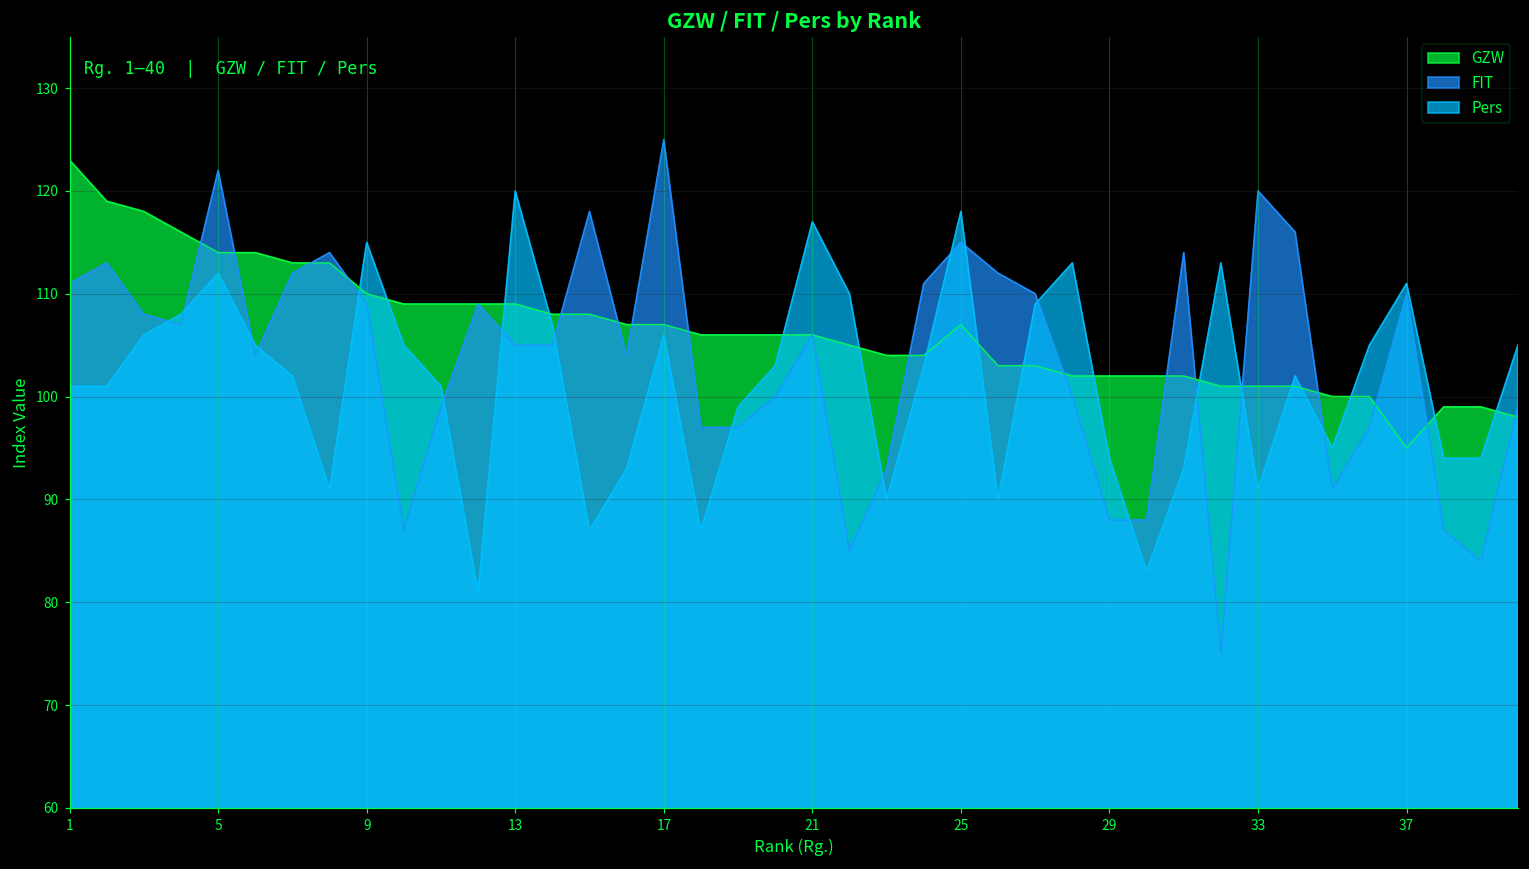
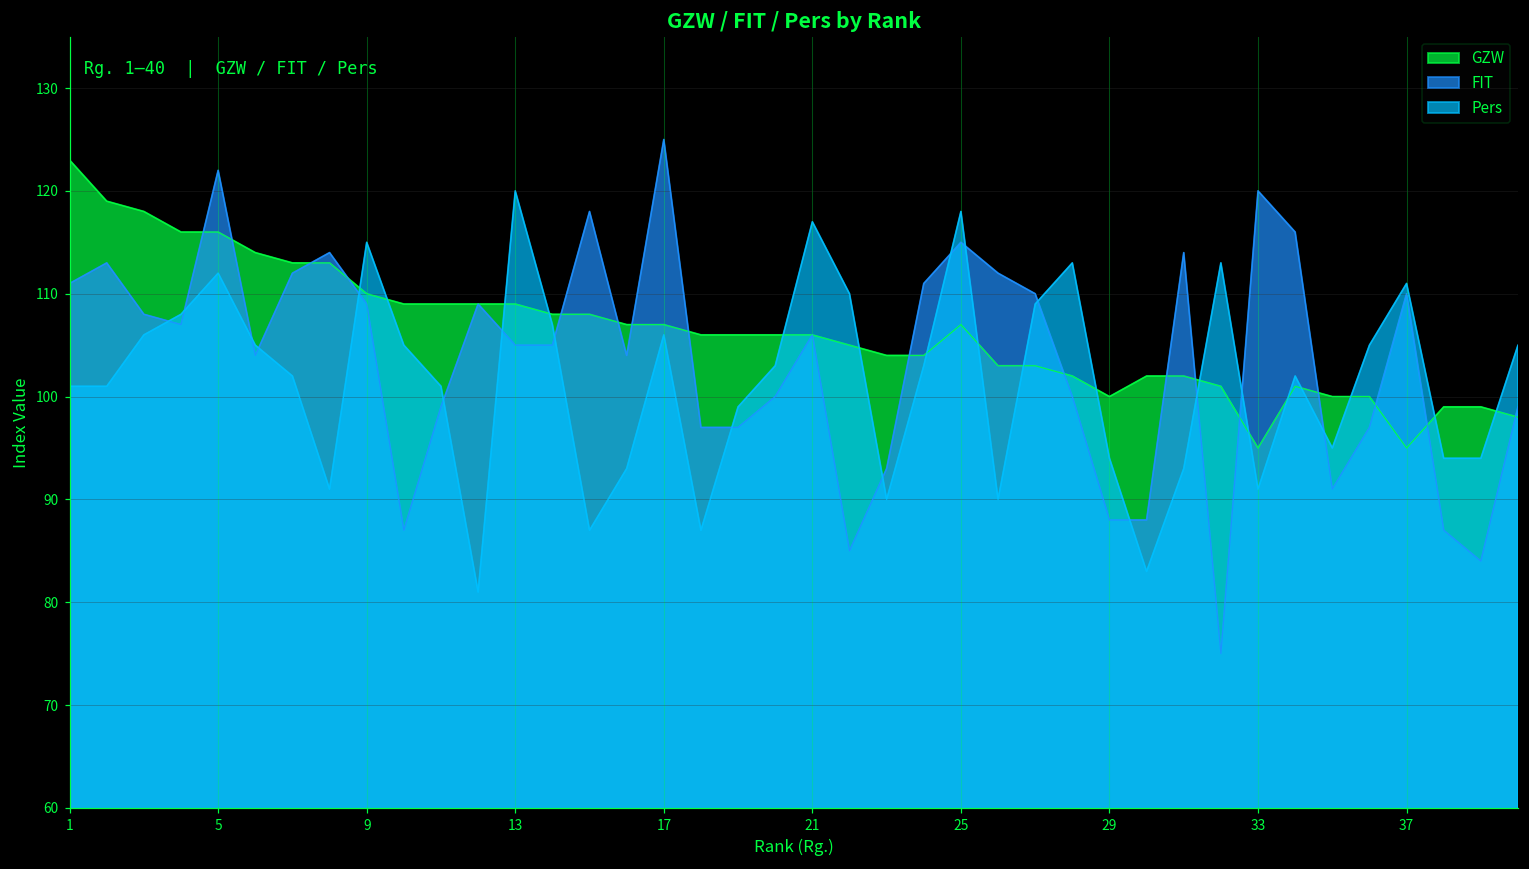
  {
    "GZW": {
      "1": 123,
-     "5": 114,
+     "5": 116,
      "9": 110,
      "13": 109,
      "17": 107,
      "25": 107,
-     "29": 102,
-     "33": 101,
+     "29": 100,
+     "33": 95,
      "37": 95
    }
  }
